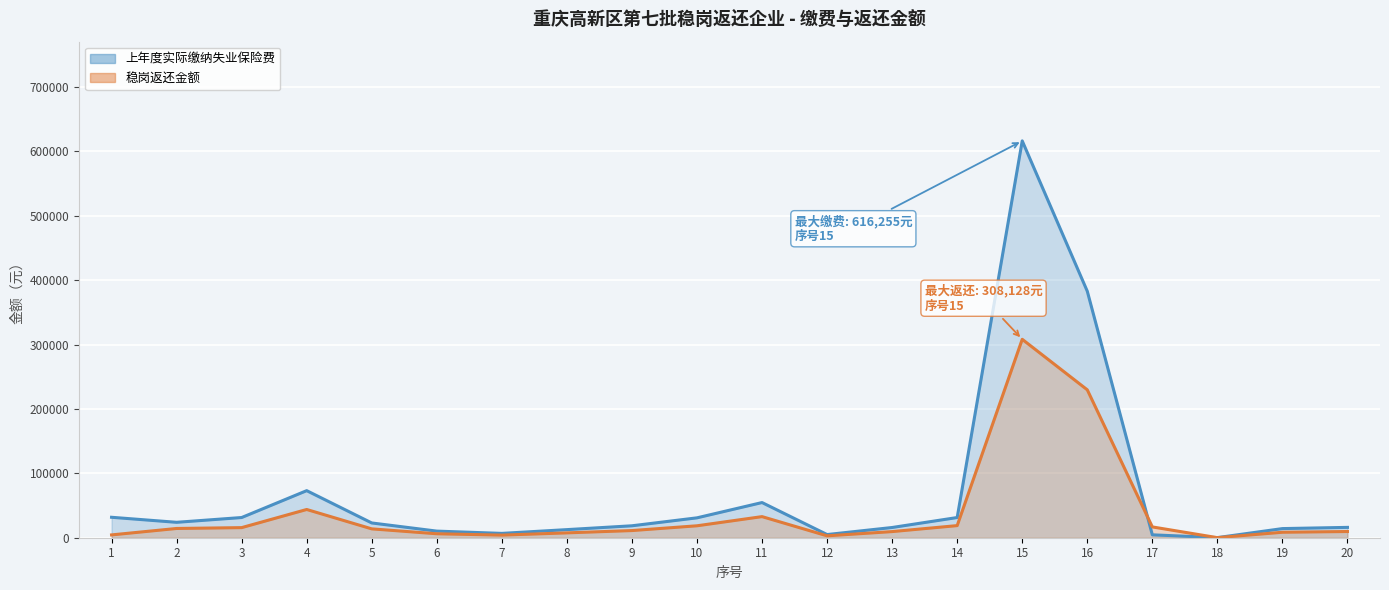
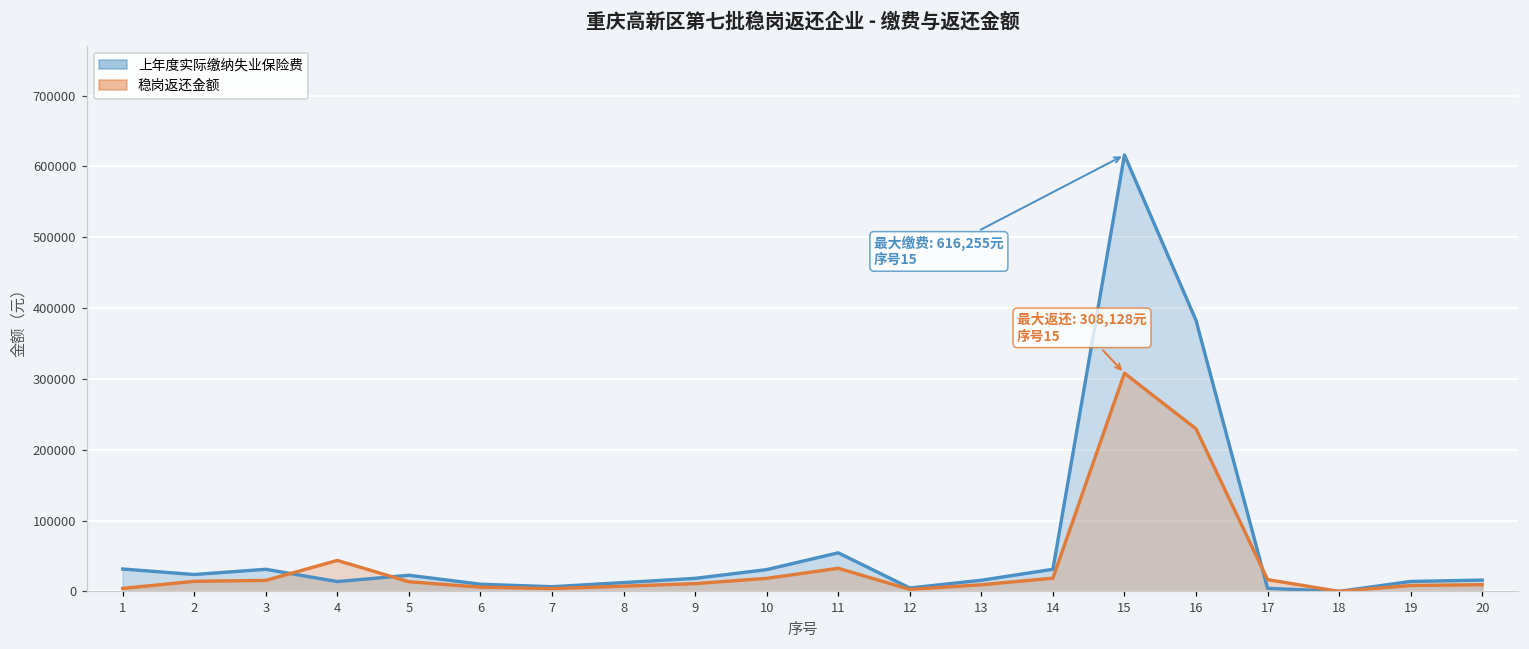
  {
    "上年度实际缴纳失业保险费": {
      "1": 30000,
      "2": 20000,
      "3": 30000,
-     "4": 70000,
+     "4": 10000,
      "5": 20000,
      "6": 10000,
      "8": 10000,
      "9": 20000,
      "10": 30000,
      "11": 50000,
      "13": 20000,
      "14": 30000,
      "16": 380000,
      "17": 0,
      "19": 10000,
      "20": 20000
    },
    "稳岗返还金额": {
      "1": 0,
      "2": 10000,
      "3": 20000,
      "4": 40000,
      "5": 10000,
      "6": 10000,
      "8": 10000,
      "9": 10000,
      "10": 20000,
      "11": 30000,
      "13": 10000,
      "14": 20000,
      "16": 230000,
      "17": 20000,
      "19": 10000,
      "20": 10000
    }
  }
